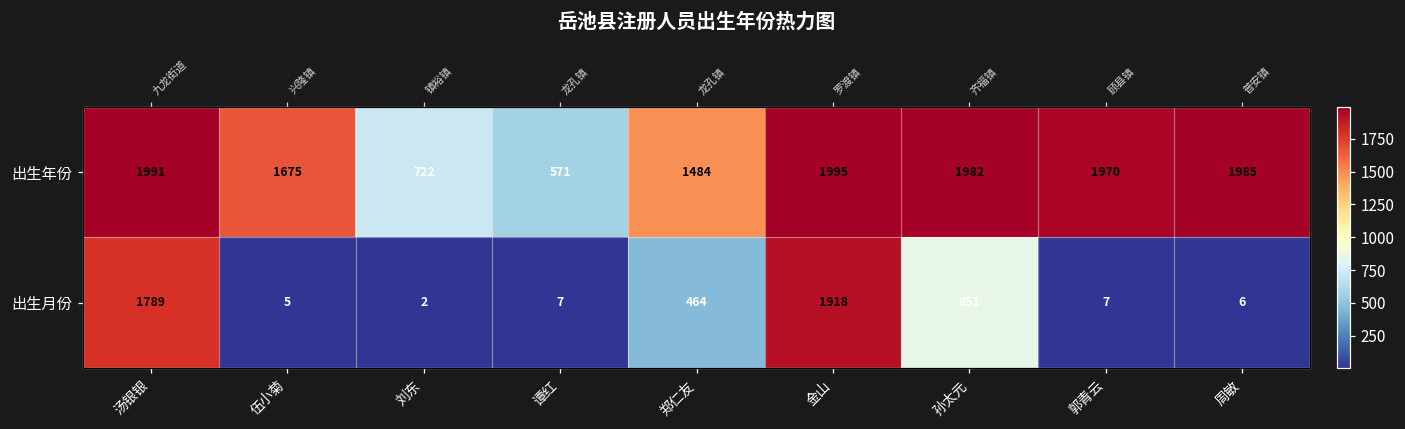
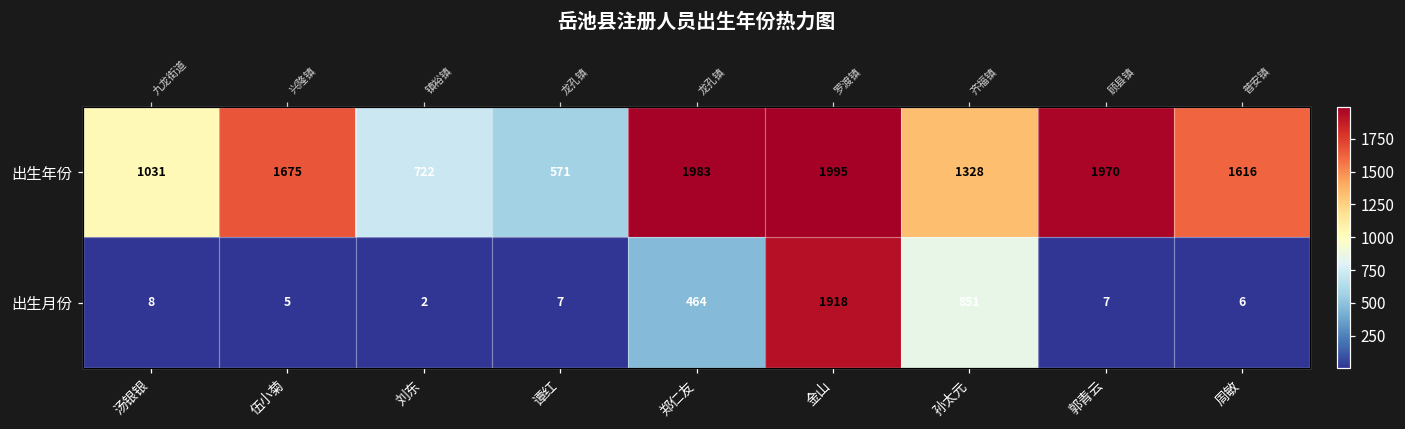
  {
    "出生年份": {
-     "汤银银": 1991,
+     "汤银银": 1031,
      "伍小菊": 1675,
      "刘东": 722,
      "谭红": 571,
-     "郑仁友": 1484,
+     "郑仁友": 1983,
      "金山": 1995,
-     "孙太元": 1982,
+     "孙太元": 1328,
      "郭青云": 1970,
-     "周敏": 1985
+     "周敏": 1616
    },
    "出生月份": {
-     "汤银银": 1789,
+     "汤银银": 8,
      "伍小菊": 5,
      "刘东": 2,
      "谭红": 7,
      "郑仁友": 464,
      "金山": 1918,
      "郭青云": 7,
      "周敏": 6
    }
  }
